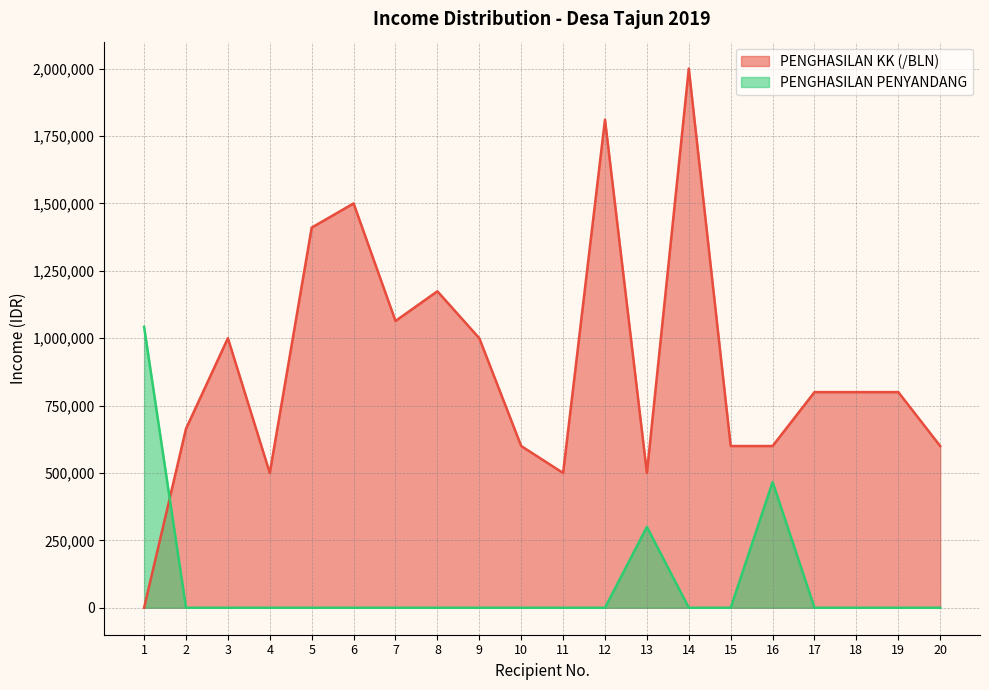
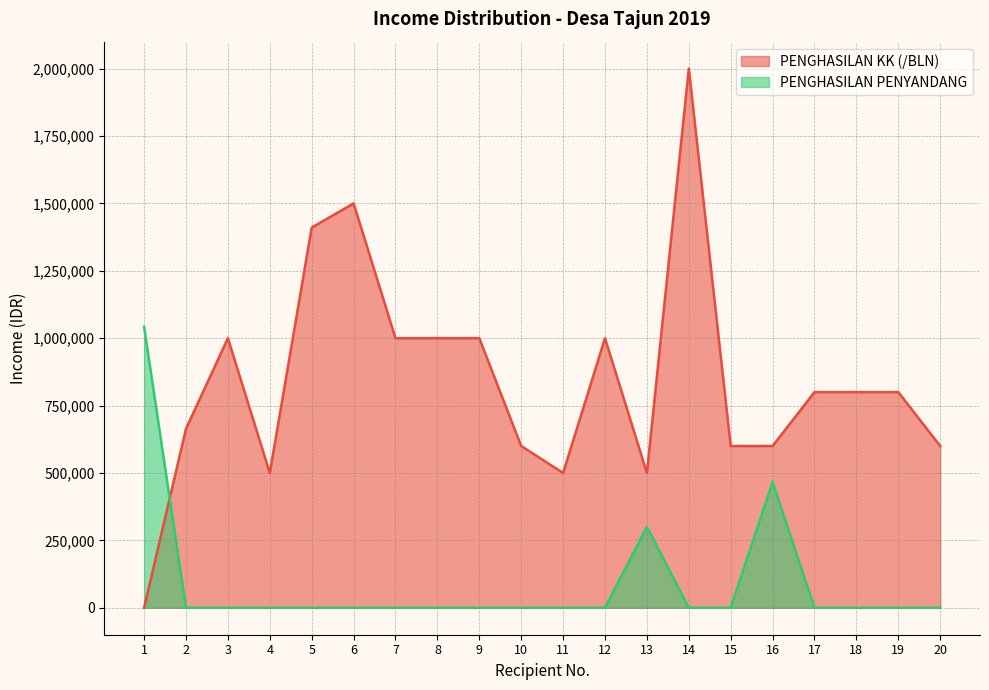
  {
    "PENGHASILAN KK (/BLN)": {
      "1": "0",
      "2": "660,000",
      "3": "1,000,000",
      "4": "500,000",
      "5": "1,410,000",
      "6": "1,500,000",
-     "7": "1,060,000",
-     "8": "1,170,000",
+     "7": "1,000,000",
+     "8": "1,000,000",
      "9": "1,000,000",
      "10": "600,000",
      "11": "500,000",
-     "12": "1,810,000",
+     "12": "1,000,000",
      "13": "500,000",
      "14": "2,000,000",
      "15": "600,000",
      "16": "600,000",
      "17": "800,000",
      "18": "800,000",
      "19": "800,000",
      "20": "600,000"
    },
    "PENGHASILAN PENYANDANG": {
      "1": "1,040,000",
      "2": "0",
      "3": "0",
      "4": "0",
      "5": "0",
      "6": "0",
      "7": "0",
      "8": "0",
      "9": "0",
      "10": "0",
      "11": "0",
      "12": "0",
      "13": "300,000",
      "14": "0",
      "15": "0",
      "16": "470,000",
      "17": "0",
      "18": "0",
      "19": "0",
      "20": "0"
    }
  }
